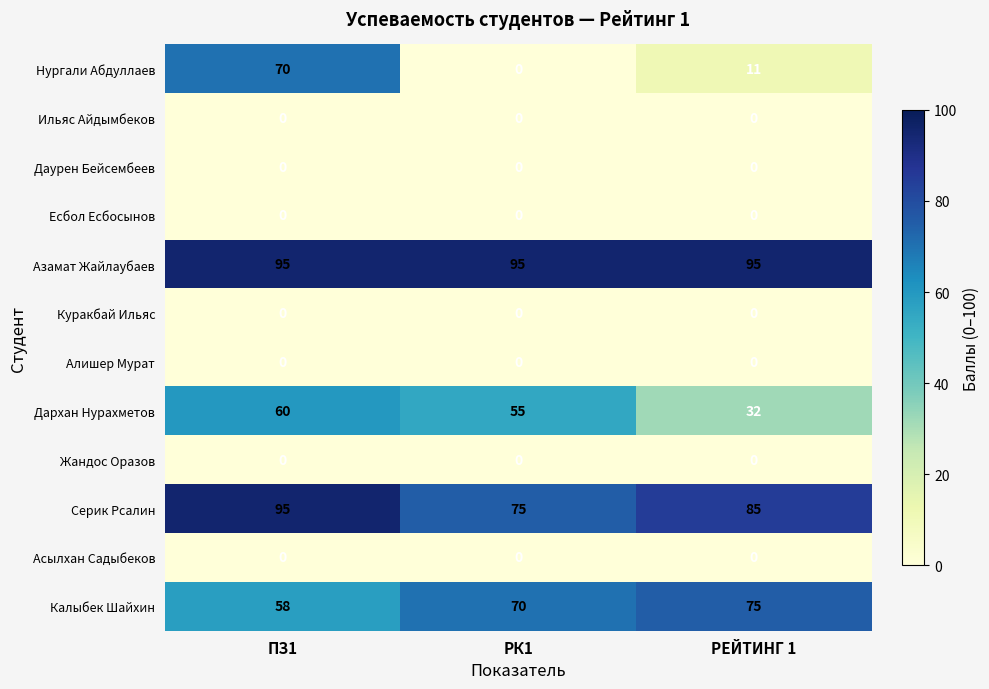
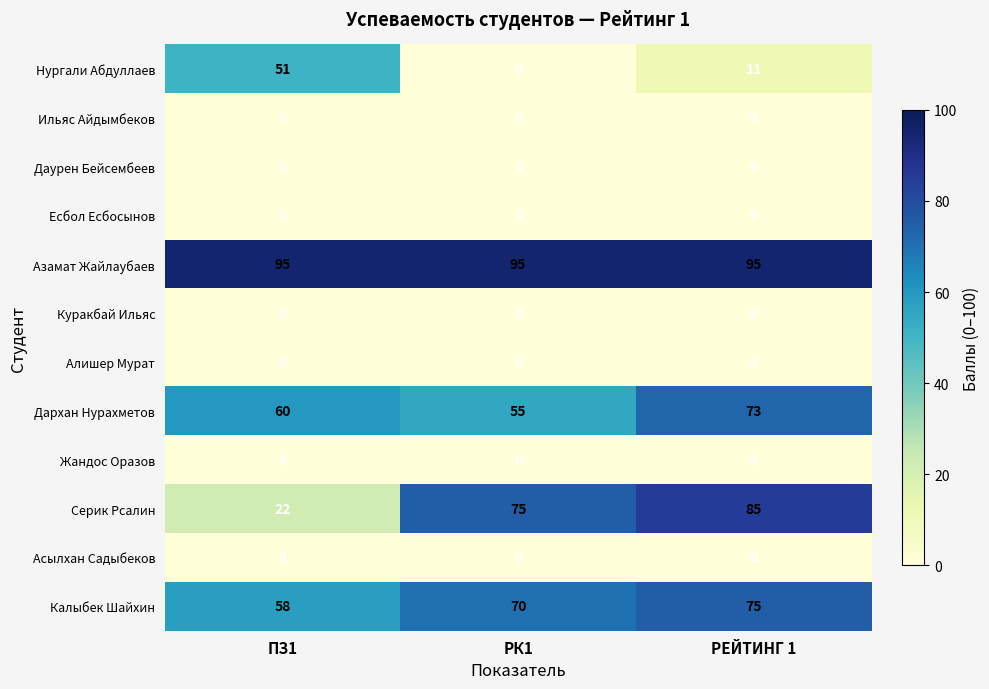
  {
    "Нургали Абдуллаев": {
-     "ПЗ1": 70,
+     "ПЗ1": 51,
      "РЕЙТИНГ 1": 11
    },
    "Азамат Жайлаубаев": {
      "ПЗ1": 95,
      "РК1": 95,
      "РЕЙТИНГ 1": 95
    },
    "Дархан Нурахметов": {
      "ПЗ1": 60,
      "РК1": 55,
-     "РЕЙТИНГ 1": 32
+     "РЕЙТИНГ 1": 73
    },
    "Серик Рсалин": {
-     "ПЗ1": 95,
+     "ПЗ1": 22,
      "РК1": 75,
      "РЕЙТИНГ 1": 85
    },
    "Калыбек Шайхин": {
      "ПЗ1": 58,
      "РК1": 70,
      "РЕЙТИНГ 1": 75
    }
  }
